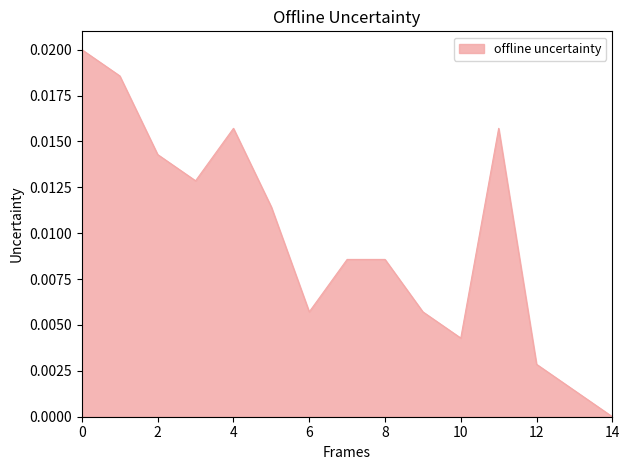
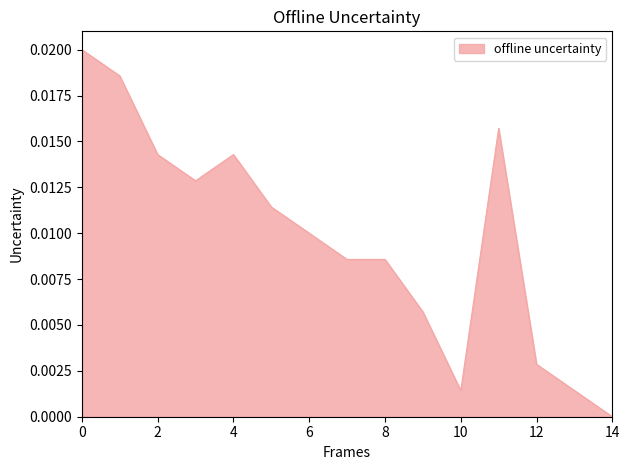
  {
    "0": 0.0200,
    "2": 0.0143,
-   "4": 0.0157,
-   "6": 0.0057,
+   "4": 0.0143,
+   "6": 0.0100,
    "8": 0.0086,
-   "10": 0.0043,
+   "10": 0.0014,
    "12": 0.0029,
    "14": 0.0000
  }
